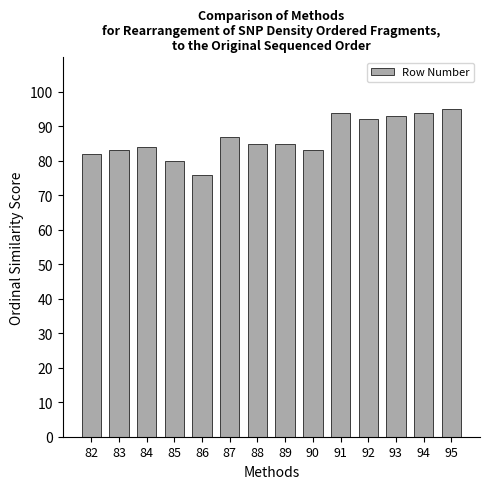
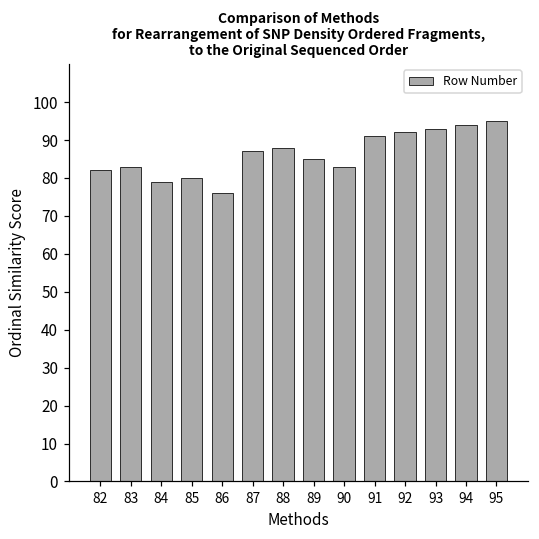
  {
    "82": 82,
    "83": 83,
-   "84": 84,
+   "84": 79,
    "85": 80,
    "86": 76,
    "87": 87,
-   "88": 85,
+   "88": 88,
    "89": 85,
    "90": 83,
-   "91": 94,
+   "91": 91,
    "92": 92,
    "93": 93,
    "94": 94,
    "95": 95
  }
